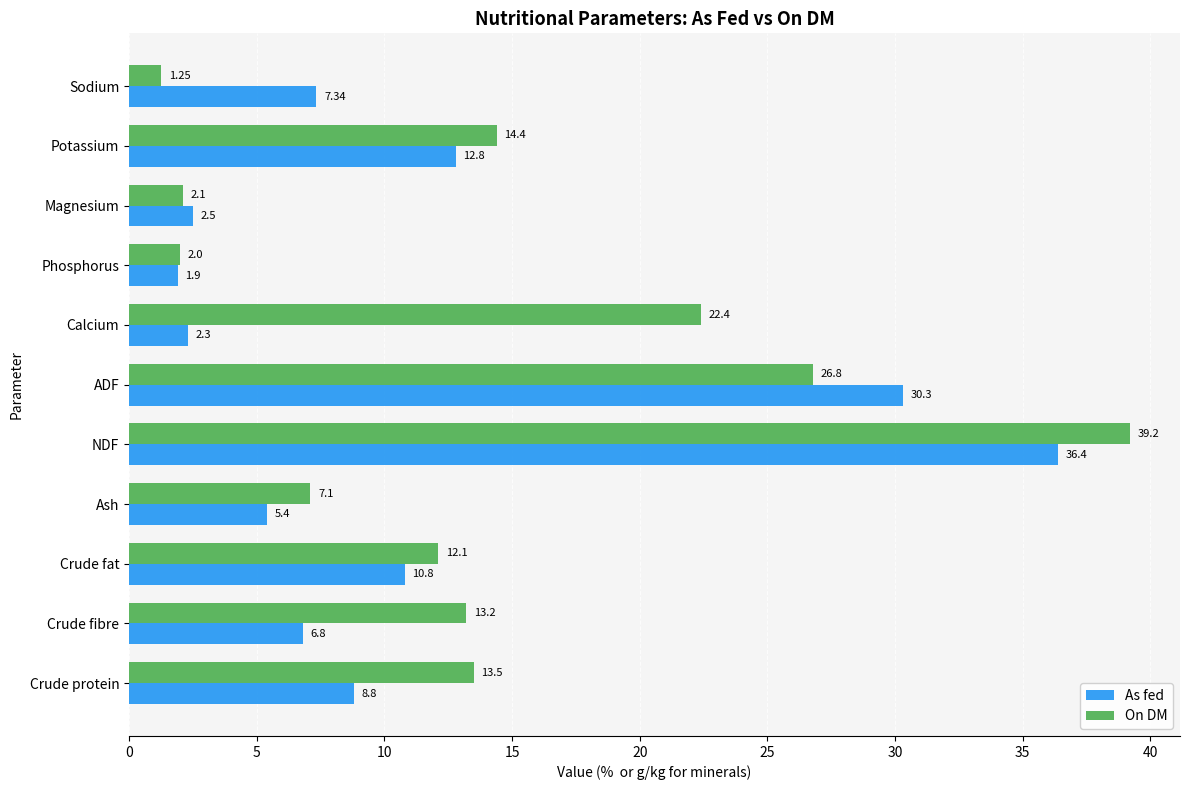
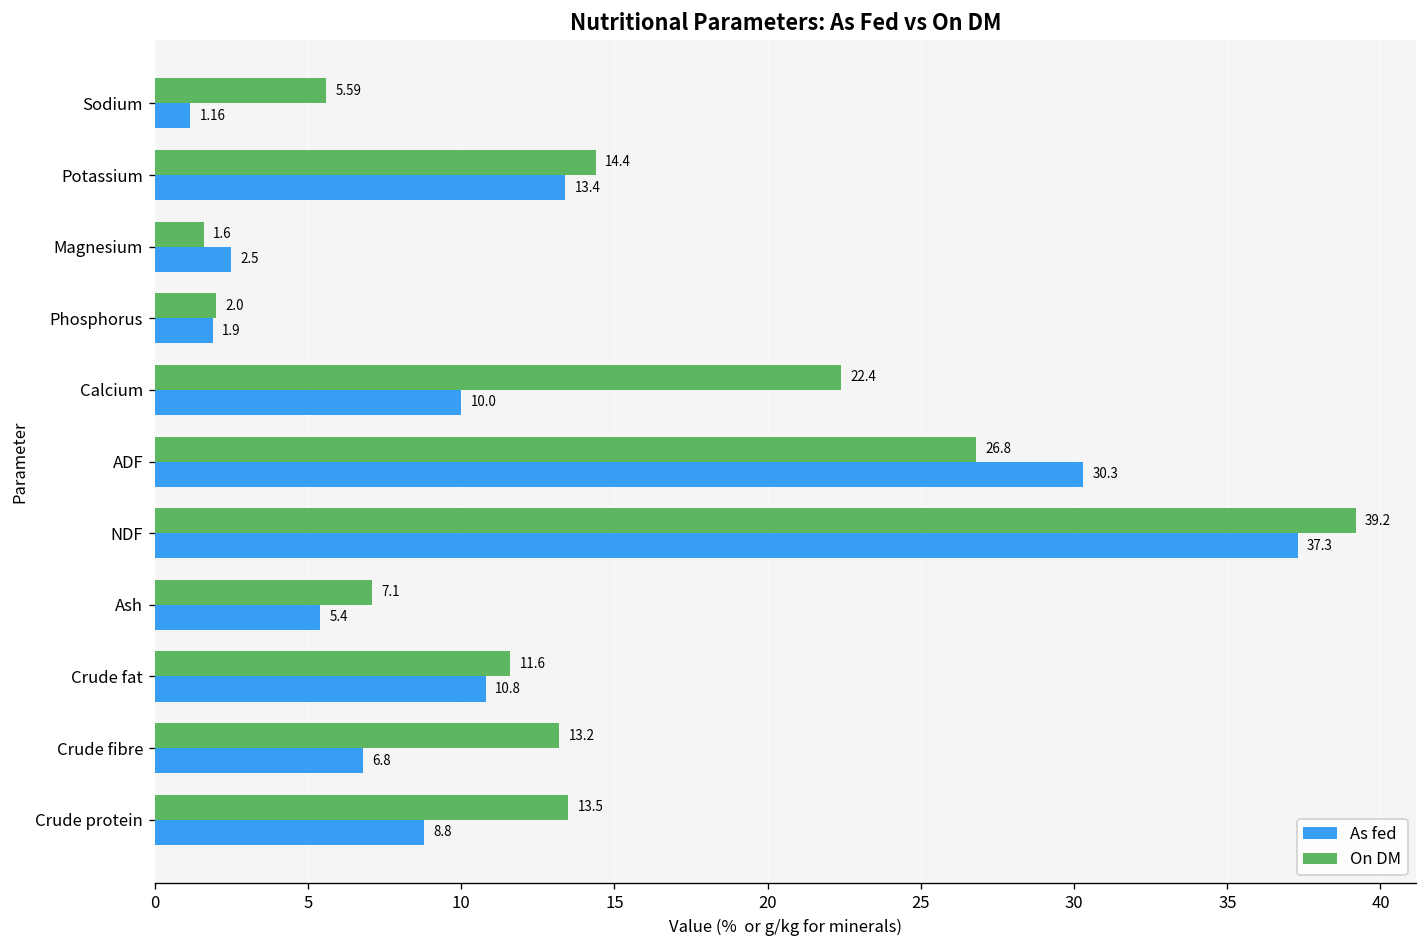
  {
    "As fed": {
-     "Sodium": 7.34,
-     "Potassium": 12.8,
+     "Sodium": 1.16,
+     "Potassium": 13.4,
      "Magnesium": 2.5,
      "Phosphorus": 1.9,
-     "Calcium": 2.3,
+     "Calcium": 10.0,
      "ADF": 30.3,
-     "NDF": 36.4,
+     "NDF": 37.3,
      "Ash": 5.4,
      "Crude fat": 10.8,
      "Crude fibre": 6.8,
      "Crude protein": 8.8
    },
    "On DM": {
-     "Sodium": 1.25,
+     "Sodium": 5.59,
      "Potassium": 14.4,
-     "Magnesium": 2.1,
+     "Magnesium": 1.6,
      "Phosphorus": 2.0,
      "Calcium": 22.4,
      "ADF": 26.8,
      "NDF": 39.2,
      "Ash": 7.1,
-     "Crude fat": 12.1,
+     "Crude fat": 11.6,
      "Crude fibre": 13.2,
      "Crude protein": 13.5
    }
  }
